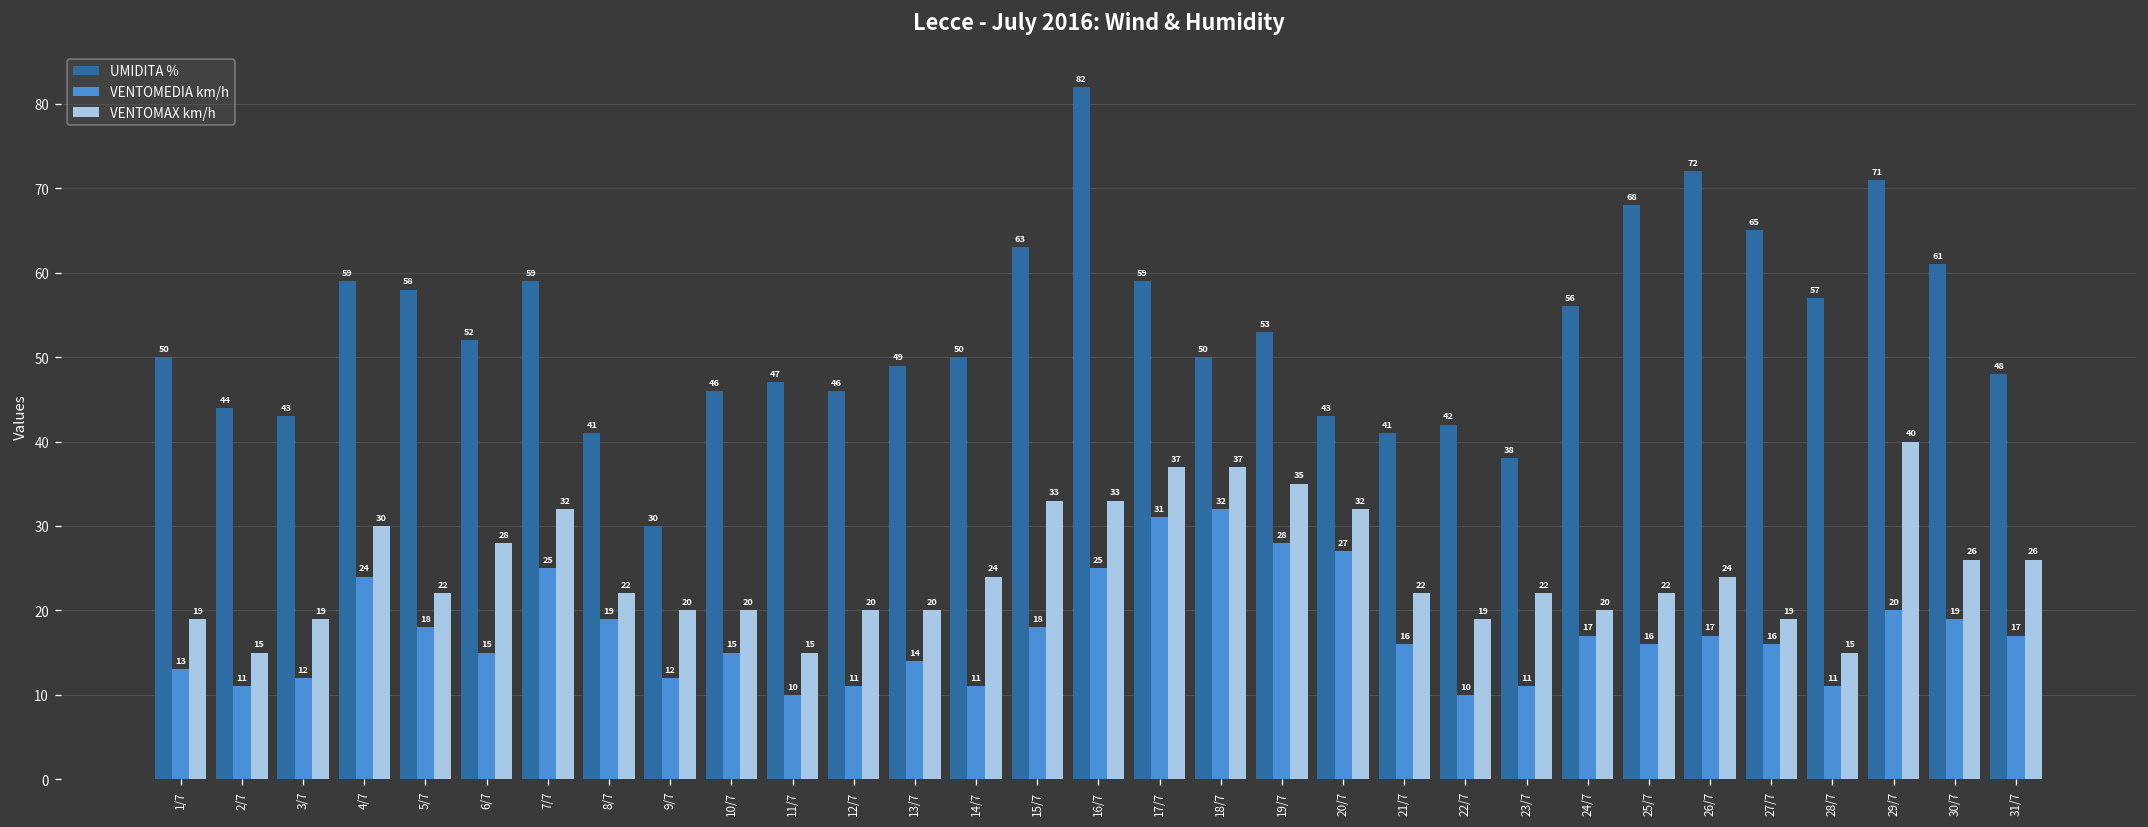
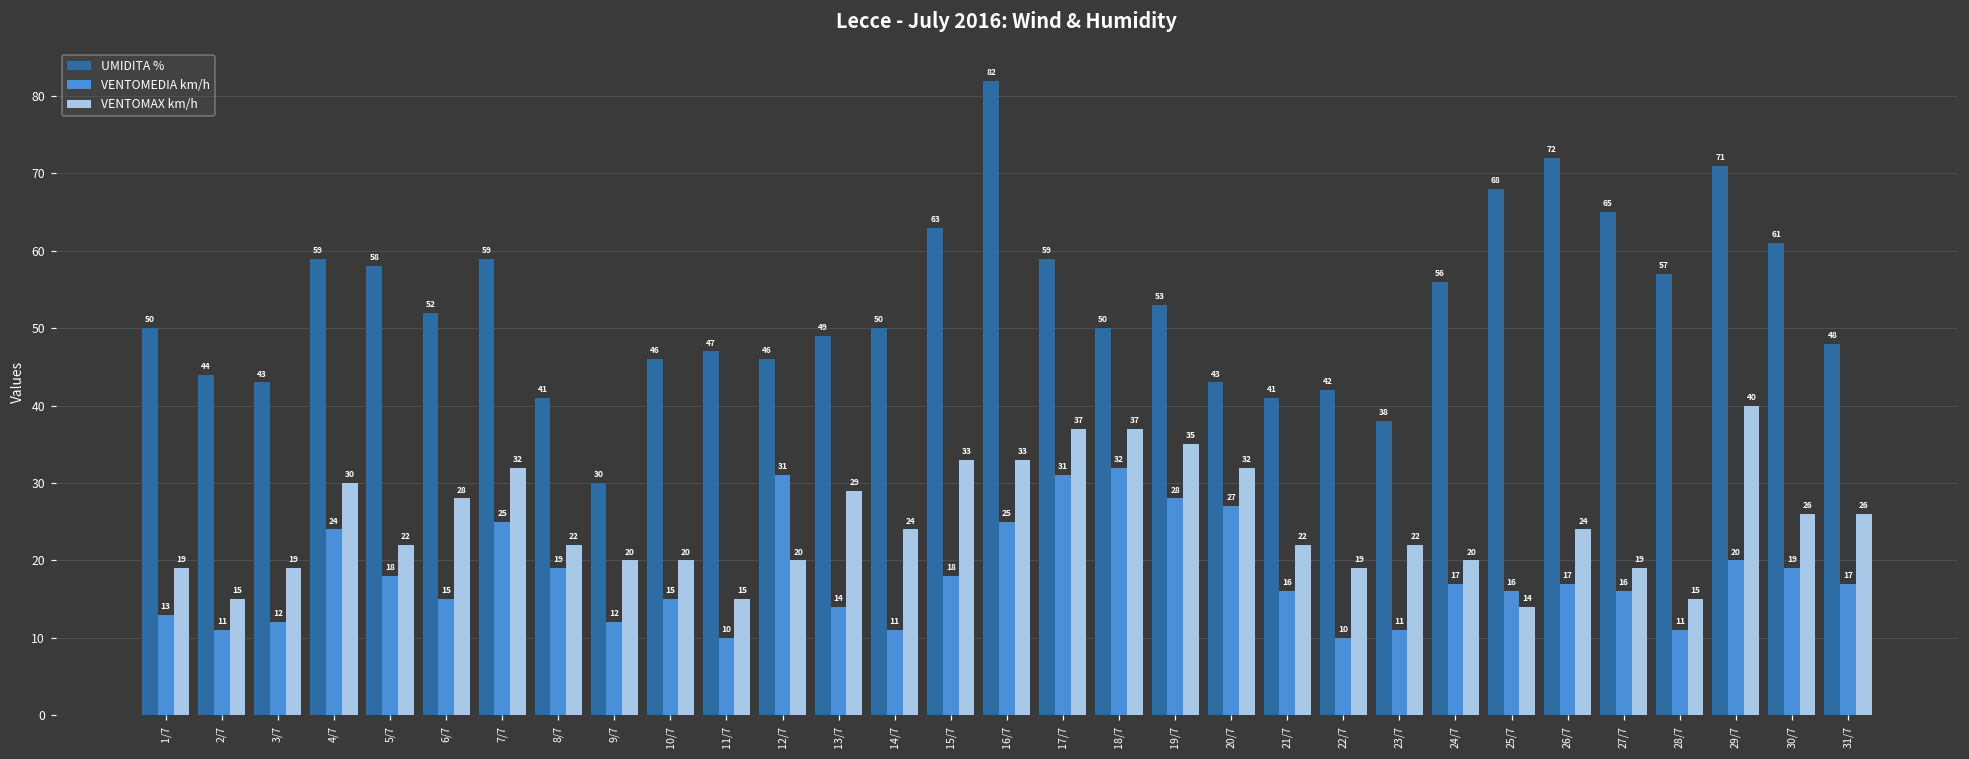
  {
    "UMIDITA %": {
      "1/7": 50,
      "2/7": 44,
      "3/7": 43,
      "4/7": 59,
      "5/7": 58,
      "6/7": 52,
      "7/7": 59,
      "8/7": 41,
      "9/7": 30,
      "10/7": 46,
      "11/7": 47,
      "12/7": 46,
      "13/7": 49,
      "14/7": 50,
      "15/7": 63,
      "16/7": 82,
      "17/7": 59,
      "18/7": 50,
      "19/7": 53,
      "20/7": 43,
      "21/7": 41,
      "22/7": 42,
      "23/7": 38,
      "24/7": 56,
      "25/7": 68,
      "26/7": 72,
      "27/7": 65,
      "28/7": 57,
      "29/7": 71,
      "30/7": 61,
      "31/7": 48
    },
    "VENTOMEDIA km/h": {
      "1/7": 13,
      "2/7": 11,
      "3/7": 12,
      "4/7": 24,
      "5/7": 18,
      "6/7": 15,
      "7/7": 25,
      "8/7": 19,
      "9/7": 12,
      "10/7": 15,
      "11/7": 10,
-     "12/7": 11,
+     "12/7": 31,
      "13/7": 14,
      "14/7": 11,
      "15/7": 18,
      "16/7": 25,
      "17/7": 31,
      "18/7": 32,
      "19/7": 28,
      "20/7": 27,
      "21/7": 16,
      "22/7": 10,
      "23/7": 11,
      "24/7": 17,
      "25/7": 16,
      "26/7": 17,
      "27/7": 16,
      "28/7": 11,
      "29/7": 20,
      "30/7": 19,
      "31/7": 17
    },
    "VENTOMAX km/h": {
      "1/7": 19,
      "2/7": 15,
      "3/7": 19,
      "4/7": 30,
      "5/7": 22,
      "6/7": 28,
      "7/7": 32,
      "8/7": 22,
      "9/7": 20,
      "10/7": 20,
      "11/7": 15,
      "12/7": 20,
-     "13/7": 20,
+     "13/7": 29,
      "14/7": 24,
      "15/7": 33,
      "16/7": 33,
      "17/7": 37,
      "18/7": 37,
      "19/7": 35,
      "20/7": 32,
      "21/7": 22,
      "22/7": 19,
      "23/7": 22,
      "24/7": 20,
-     "25/7": 22,
+     "25/7": 14,
      "26/7": 24,
      "27/7": 19,
      "28/7": 15,
      "29/7": 40,
      "30/7": 26,
      "31/7": 26
    }
  }
